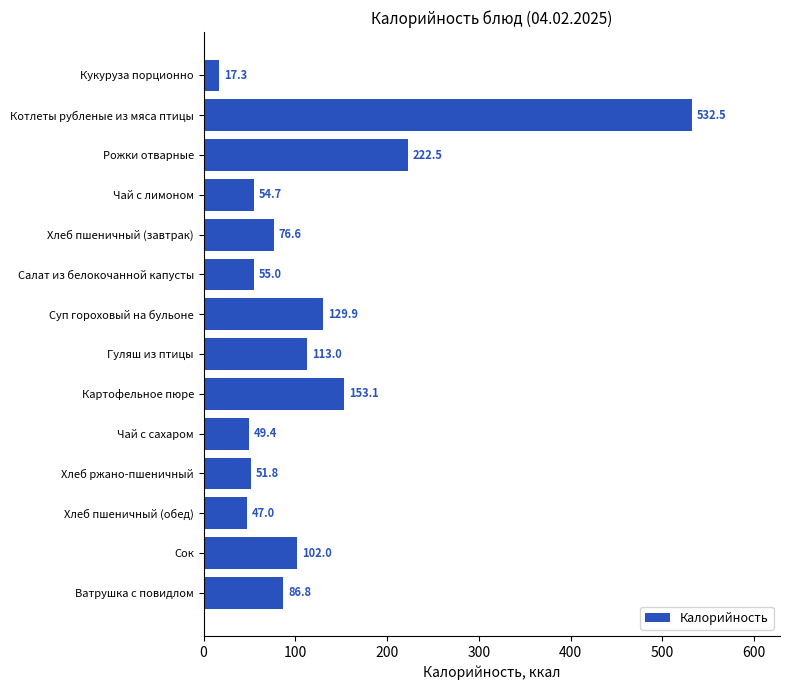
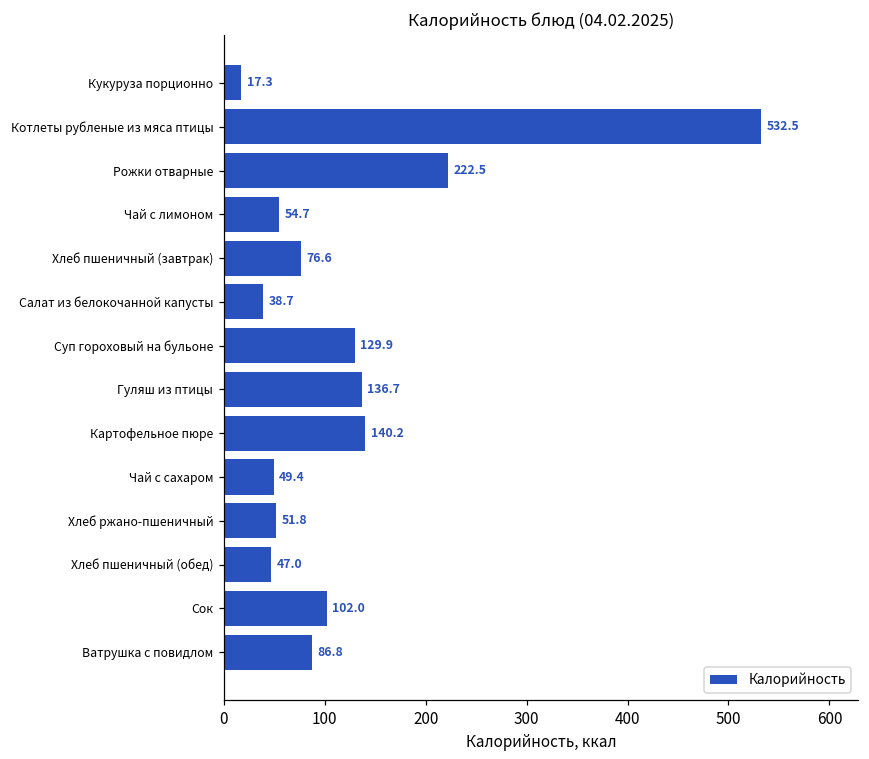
  {
    "Кукуруза порционно": 17.3,
    "Котлеты рубленые из мяса птицы": 532.5,
    "Рожки отварные": 222.5,
    "Чай с лимоном": 54.7,
    "Хлеб пшеничный (завтрак)": 76.6,
-   "Салат из белокочанной капусты": 55.0,
+   "Салат из белокочанной капусты": 38.7,
    "Суп гороховый на бульоне": 129.9,
-   "Гуляш из птицы": 113.0,
-   "Картофельное пюре": 153.1,
+   "Гуляш из птицы": 136.7,
+   "Картофельное пюре": 140.2,
    "Чай с сахаром": 49.4,
    "Хлеб ржано-пшеничный": 51.8,
    "Хлеб пшеничный (обед)": 47.0,
    "Сок": 102.0,
    "Ватрушка с повидлом": 86.8
  }
